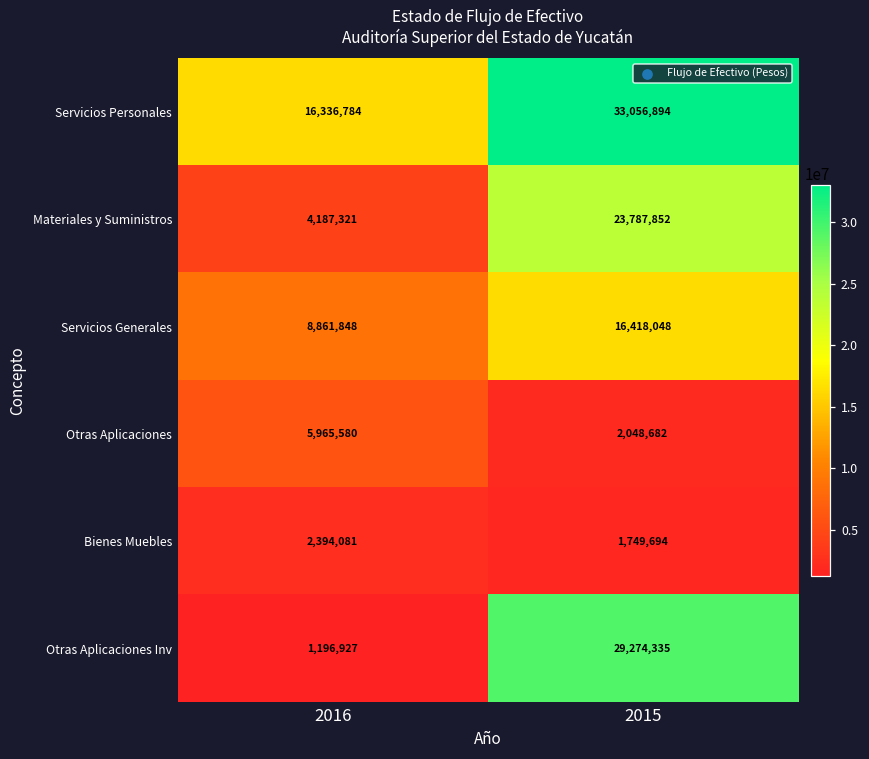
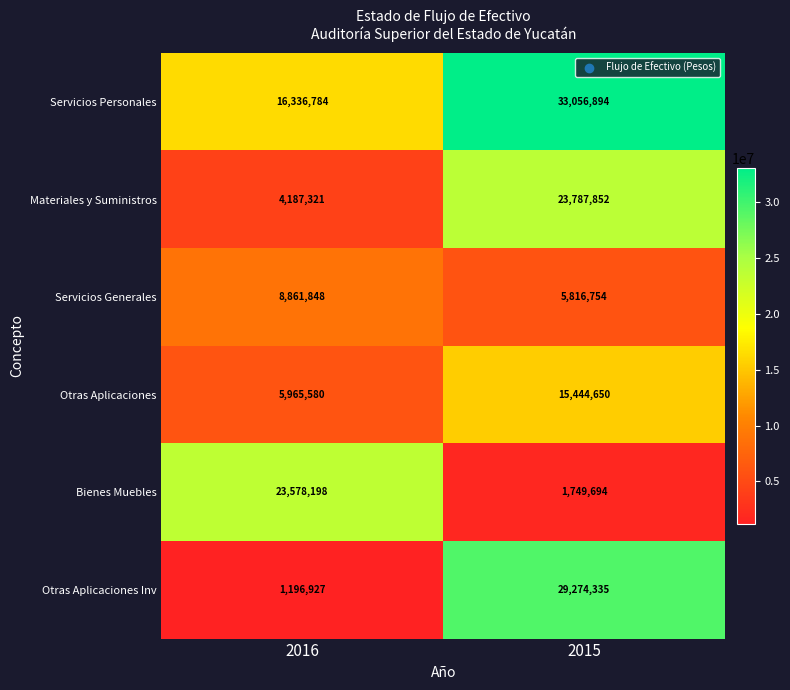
  {
    "Servicios Personales": {
      "2016": "16,336,784",
      "2015": "33,056,894"
    },
    "Materiales y Suministros": {
      "2016": "4,187,321",
      "2015": "23,787,852"
    },
    "Servicios Generales": {
      "2016": "8,861,848",
-     "2015": "16,418,048"
+     "2015": "5,816,754"
    },
    "Otras Aplicaciones": {
      "2016": "5,965,580",
-     "2015": "2,048,682"
+     "2015": "15,444,650"
    },
    "Bienes Muebles": {
-     "2016": "2,394,081",
+     "2016": "23,578,198",
      "2015": "1,749,694"
    },
    "Otras Aplicaciones Inv": {
      "2016": "1,196,927",
      "2015": "29,274,335"
    }
  }
